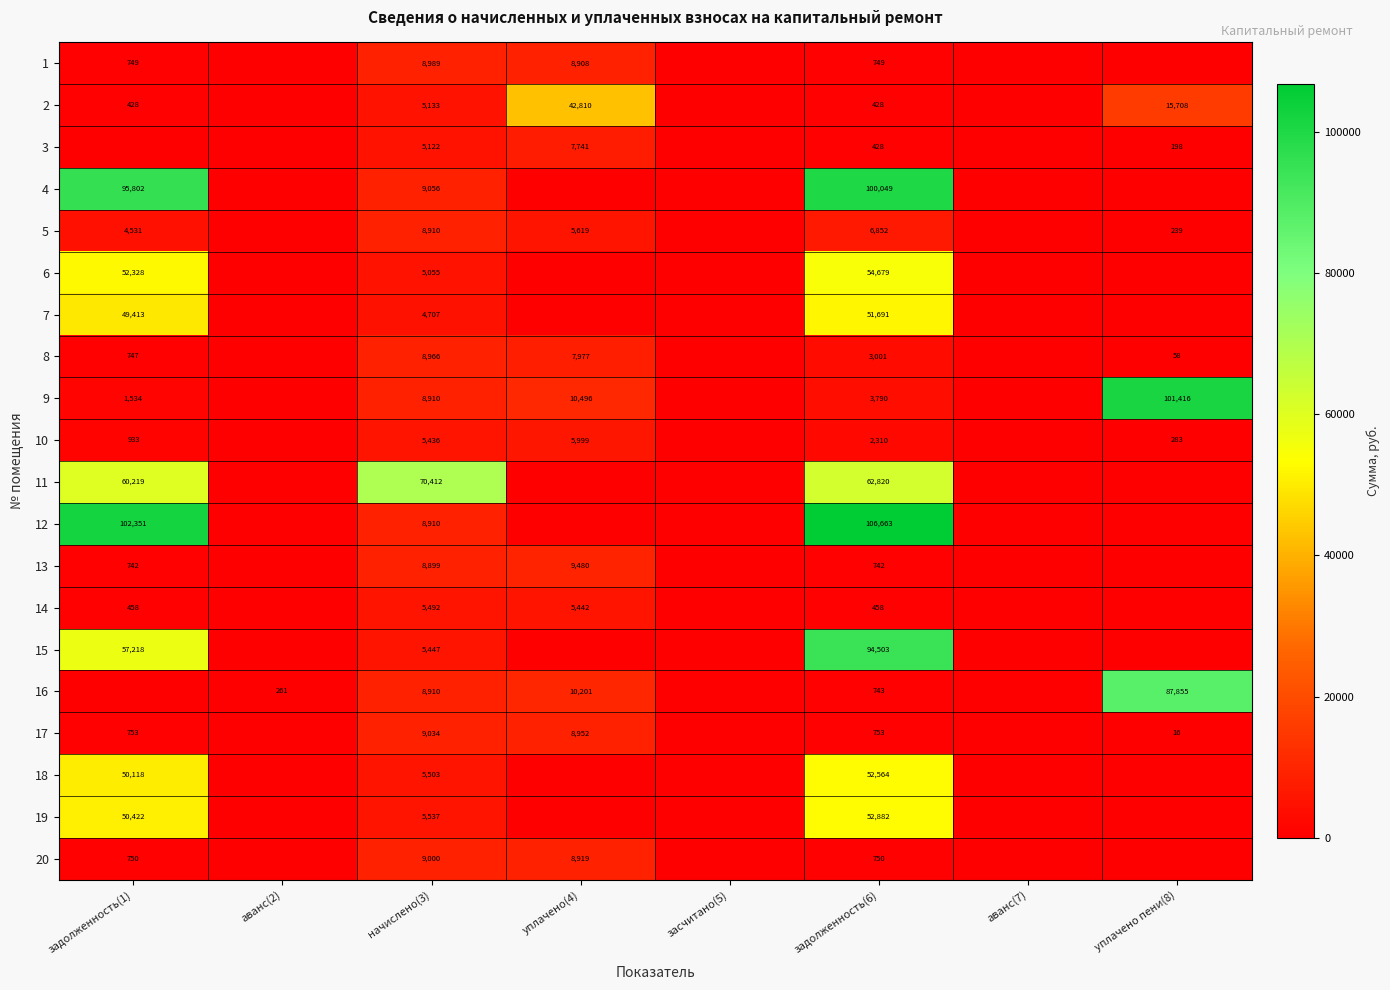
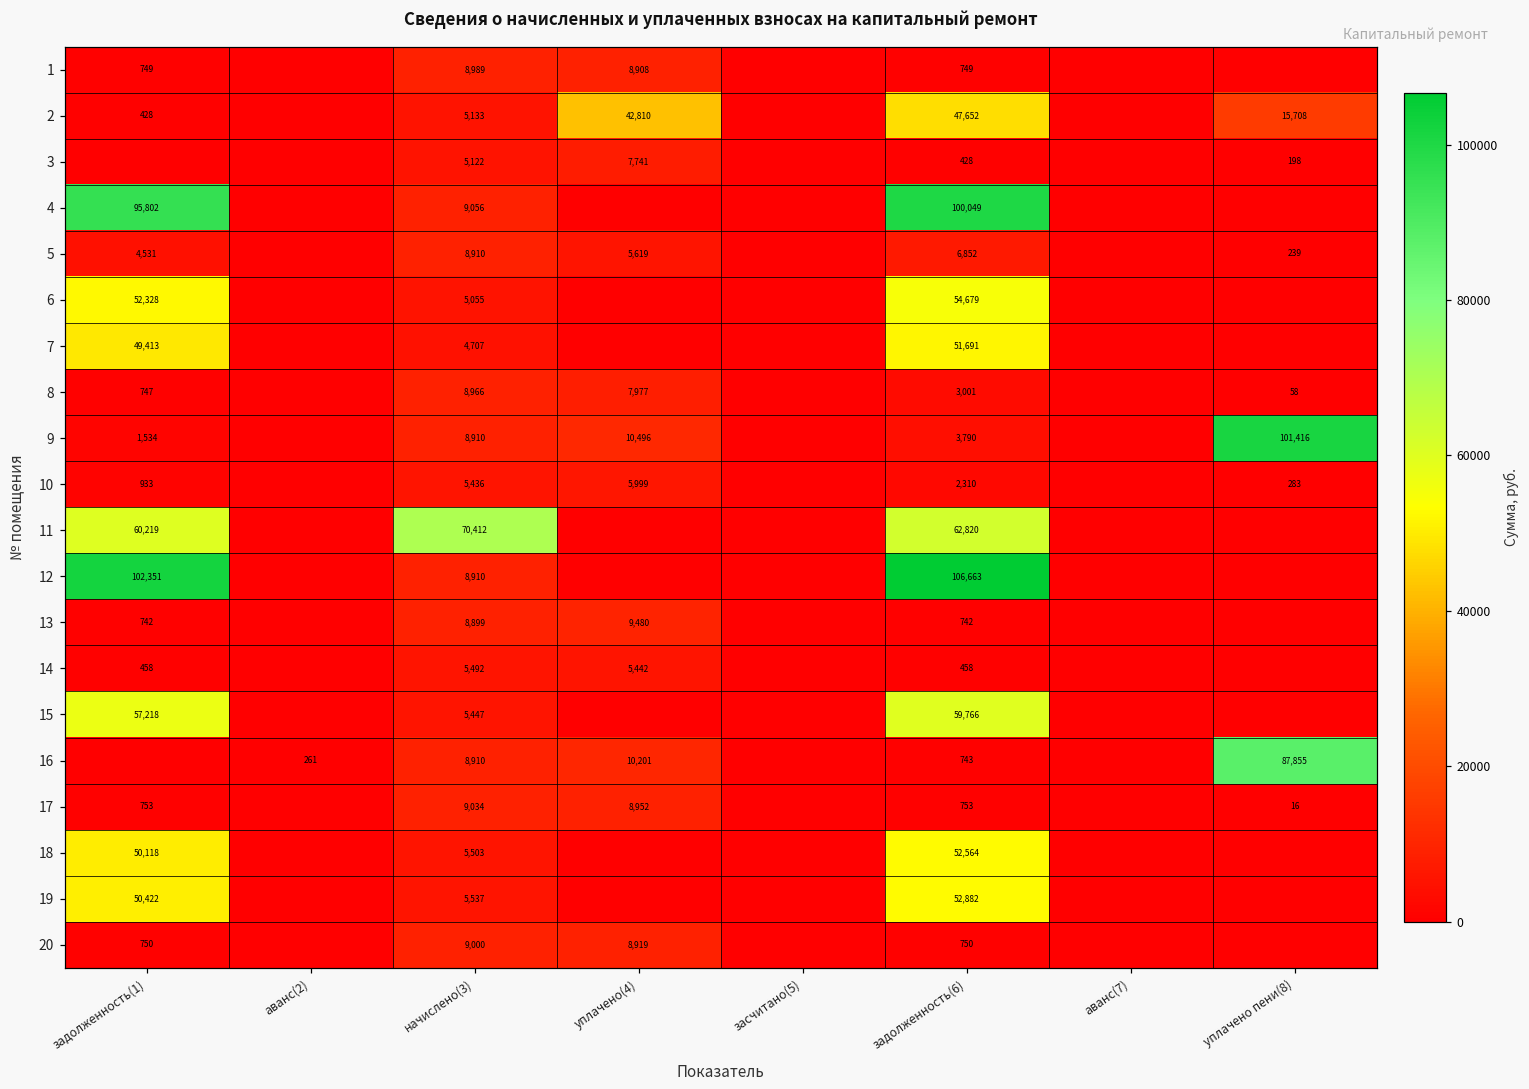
  {
    "1": {
      "задолженность(1)": "749",
      "начислено(3)": "8,989",
      "уплачено(4)": "8,908",
      "задолженность(6)": "749"
    },
    "2": {
      "задолженность(1)": "428",
      "начислено(3)": "5,133",
      "уплачено(4)": "42,810",
-     "задолженность(6)": "428",
+     "задолженность(6)": "47,652",
      "уплачено пени(8)": "15,708"
    },
    "3": {
      "начислено(3)": "5,122",
      "уплачено(4)": "7,741",
      "задолженность(6)": "428",
      "уплачено пени(8)": "198"
    },
    "4": {
      "задолженность(1)": "95,802",
      "начислено(3)": "9,056",
      "задолженность(6)": "100,049"
    },
    "5": {
      "задолженность(1)": "4,531",
      "начислено(3)": "8,910",
      "уплачено(4)": "5,619",
      "задолженность(6)": "6,852",
      "уплачено пени(8)": "239"
    },
    "6": {
      "задолженность(1)": "52,328",
      "начислено(3)": "5,055",
      "задолженность(6)": "54,679"
    },
    "7": {
      "задолженность(1)": "49,413",
      "начислено(3)": "4,707",
      "задолженность(6)": "51,691"
    },
    "8": {
      "задолженность(1)": "747",
      "начислено(3)": "8,966",
      "уплачено(4)": "7,977",
      "задолженность(6)": "3,001",
      "уплачено пени(8)": "58"
    },
    "9": {
      "задолженность(1)": "1,534",
      "начислено(3)": "8,910",
      "уплачено(4)": "10,496",
      "задолженность(6)": "3,790",
      "уплачено пени(8)": "101,416"
    },
    "10": {
      "задолженность(1)": "933",
      "начислено(3)": "5,436",
      "уплачено(4)": "5,999",
      "задолженность(6)": "2,310",
      "уплачено пени(8)": "283"
    },
    "11": {
      "задолженность(1)": "60,219",
      "начислено(3)": "70,412",
      "задолженность(6)": "62,820"
    },
    "12": {
      "задолженность(1)": "102,351",
      "начислено(3)": "8,910",
      "задолженность(6)": "106,663"
    },
    "13": {
      "задолженность(1)": "742",
      "начислено(3)": "8,899",
      "уплачено(4)": "9,480",
      "задолженность(6)": "742"
    },
    "14": {
      "задолженность(1)": "458",
      "начислено(3)": "5,492",
      "уплачено(4)": "5,442",
      "задолженность(6)": "458"
    },
    "15": {
      "задолженность(1)": "57,218",
      "начислено(3)": "5,447",
-     "задолженность(6)": "94,503"
+     "задолженность(6)": "59,766"
    },
    "16": {
      "аванс(2)": "261",
      "начислено(3)": "8,910",
      "уплачено(4)": "10,201",
      "задолженность(6)": "743",
      "уплачено пени(8)": "87,855"
    },
    "17": {
      "задолженность(1)": "753",
      "начислено(3)": "9,034",
      "уплачено(4)": "8,952",
      "задолженность(6)": "753",
      "уплачено пени(8)": "16"
    },
    "18": {
      "задолженность(1)": "50,118",
      "начислено(3)": "5,503",
      "задолженность(6)": "52,564"
    },
    "19": {
      "задолженность(1)": "50,422",
      "начислено(3)": "5,537",
      "задолженность(6)": "52,882"
    },
    "20": {
      "задолженность(1)": "750",
      "начислено(3)": "9,000",
      "уплачено(4)": "8,919",
      "задолженность(6)": "750"
    }
  }
